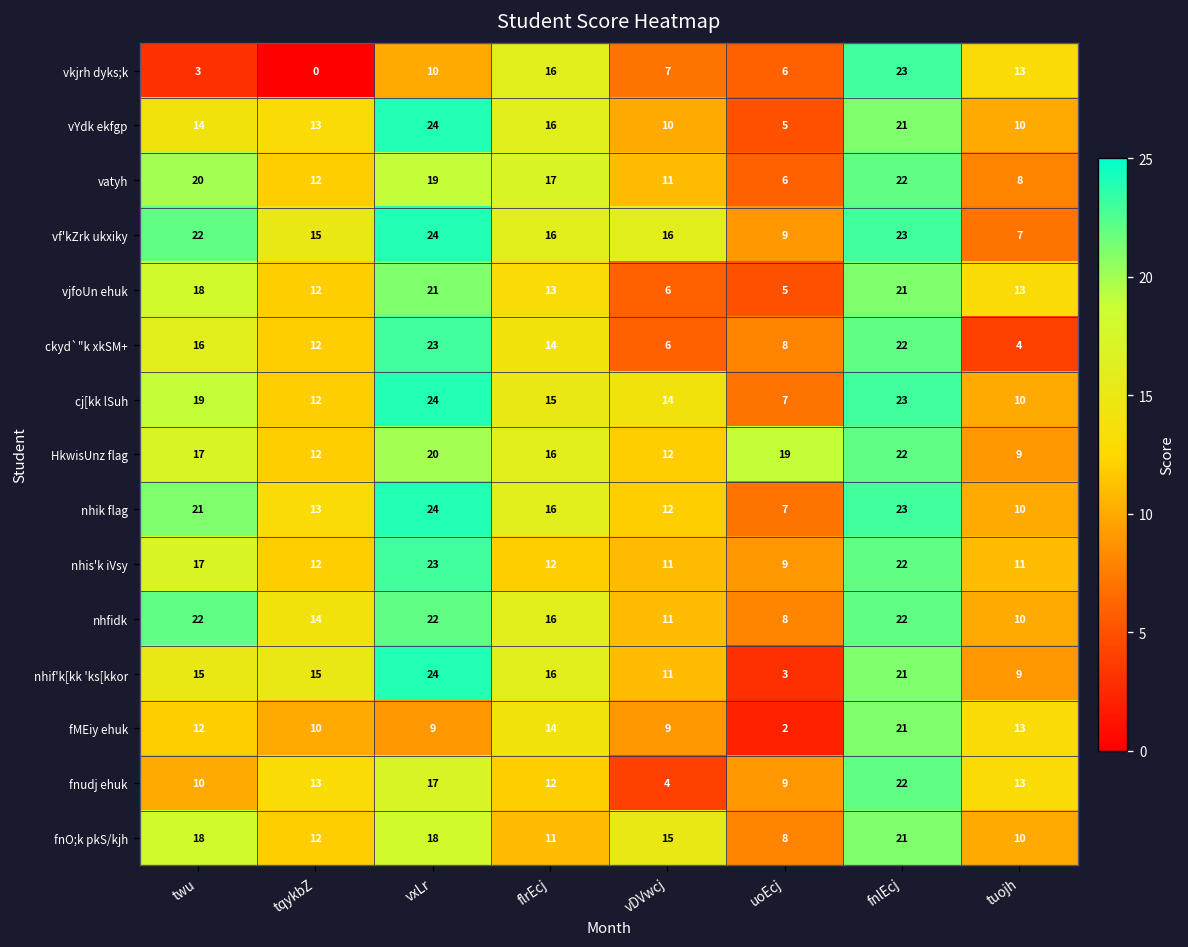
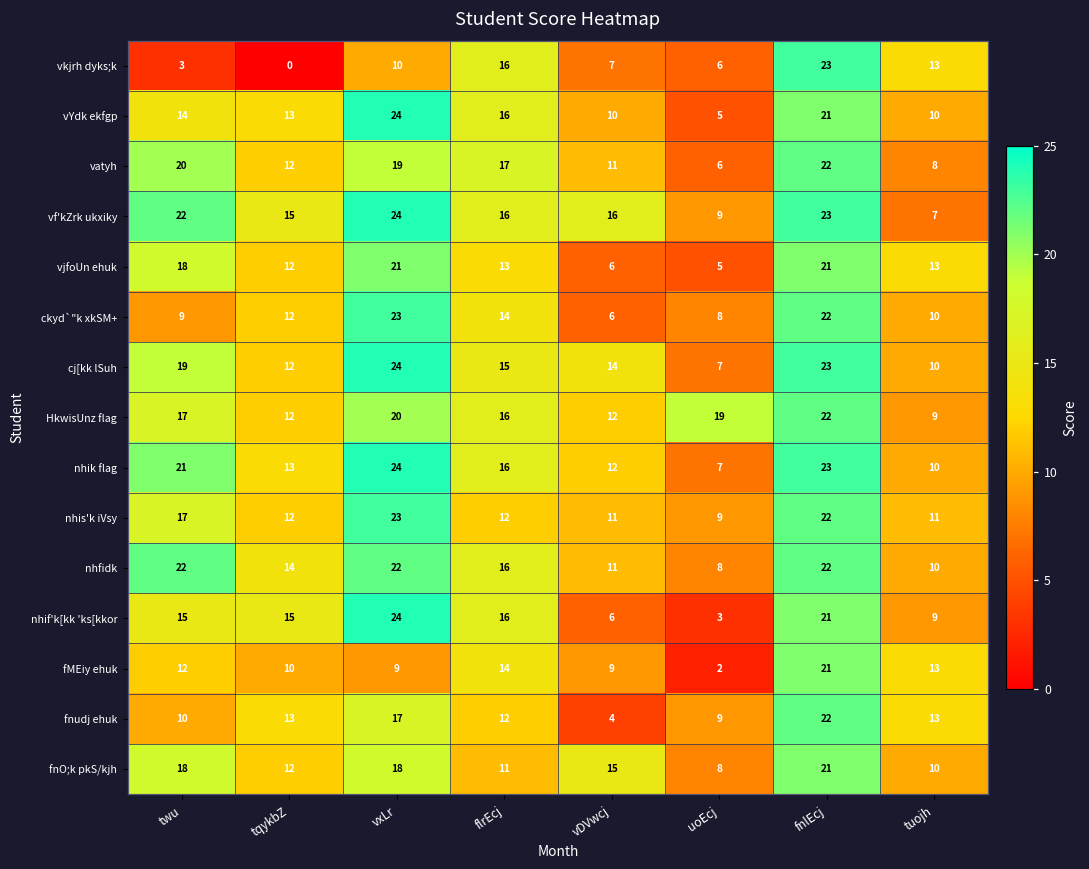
  {
    "vkjrh dyks;k": {
      "twu": 3,
      "tqykbZ": 0,
      "vxLr": 10,
      "flrEcj": 16,
      "vDVwcj": 7,
      "uoEcj": 6,
      "fnlEcj": 23,
      "tuojh": 13
    },
    "vYdk ekfgp": {
      "twu": 14,
      "tqykbZ": 13,
      "vxLr": 24,
      "flrEcj": 16,
      "vDVwcj": 10,
      "uoEcj": 5,
      "fnlEcj": 21,
      "tuojh": 10
    },
    "vatyh": {
      "twu": 20,
      "tqykbZ": 12,
      "vxLr": 19,
      "flrEcj": 17,
      "vDVwcj": 11,
      "uoEcj": 6,
      "fnlEcj": 22,
      "tuojh": 8
    },
    "vf'kZrk ukxiky": {
      "twu": 22,
      "tqykbZ": 15,
      "vxLr": 24,
      "flrEcj": 16,
      "vDVwcj": 16,
      "uoEcj": 9,
      "fnlEcj": 23,
      "tuojh": 7
    },
    "vjfoUn ehuk": {
      "twu": 18,
      "tqykbZ": 12,
      "vxLr": 21,
      "flrEcj": 13,
      "vDVwcj": 6,
      "uoEcj": 5,
      "fnlEcj": 21,
      "tuojh": 13
    },
    "ckyd`\"k xkSM+": {
-     "twu": 16,
+     "twu": 9,
      "tqykbZ": 12,
      "vxLr": 23,
      "flrEcj": 14,
      "vDVwcj": 6,
      "uoEcj": 8,
      "fnlEcj": 22,
-     "tuojh": 4
+     "tuojh": 10
    },
    "cj[kk lSuh": {
      "twu": 19,
      "tqykbZ": 12,
      "vxLr": 24,
      "flrEcj": 15,
      "vDVwcj": 14,
      "uoEcj": 7,
      "fnlEcj": 23,
      "tuojh": 10
    },
    "HkwisUnz flag": {
      "twu": 17,
      "tqykbZ": 12,
      "vxLr": 20,
      "flrEcj": 16,
      "vDVwcj": 12,
      "uoEcj": 19,
      "fnlEcj": 22,
      "tuojh": 9
    },
    "nhik flag": {
      "twu": 21,
      "tqykbZ": 13,
      "vxLr": 24,
      "flrEcj": 16,
      "vDVwcj": 12,
      "uoEcj": 7,
      "fnlEcj": 23,
      "tuojh": 10
    },
    "nhis'k iVsy": {
      "twu": 17,
      "tqykbZ": 12,
      "vxLr": 23,
      "flrEcj": 12,
      "vDVwcj": 11,
      "uoEcj": 9,
      "fnlEcj": 22,
      "tuojh": 11
    },
    "nhfidk": {
      "twu": 22,
      "tqykbZ": 14,
      "vxLr": 22,
      "flrEcj": 16,
      "vDVwcj": 11,
      "uoEcj": 8,
      "fnlEcj": 22,
      "tuojh": 10
    },
    "nhif'k[kk 'ks[kkor": {
      "twu": 15,
      "tqykbZ": 15,
      "vxLr": 24,
      "flrEcj": 16,
-     "vDVwcj": 11,
+     "vDVwcj": 6,
      "uoEcj": 3,
      "fnlEcj": 21,
      "tuojh": 9
    },
    "fMEiy ehuk": {
      "twu": 12,
      "tqykbZ": 10,
      "vxLr": 9,
      "flrEcj": 14,
      "vDVwcj": 9,
      "uoEcj": 2,
      "fnlEcj": 21,
      "tuojh": 13
    },
    "fnudj ehuk": {
      "twu": 10,
      "tqykbZ": 13,
      "vxLr": 17,
      "flrEcj": 12,
      "vDVwcj": 4,
      "uoEcj": 9,
      "fnlEcj": 22,
      "tuojh": 13
    },
    "fnO;k pkS/kjh": {
      "twu": 18,
      "tqykbZ": 12,
      "vxLr": 18,
      "flrEcj": 11,
      "vDVwcj": 15,
      "uoEcj": 8,
      "fnlEcj": 21,
      "tuojh": 10
    }
  }
